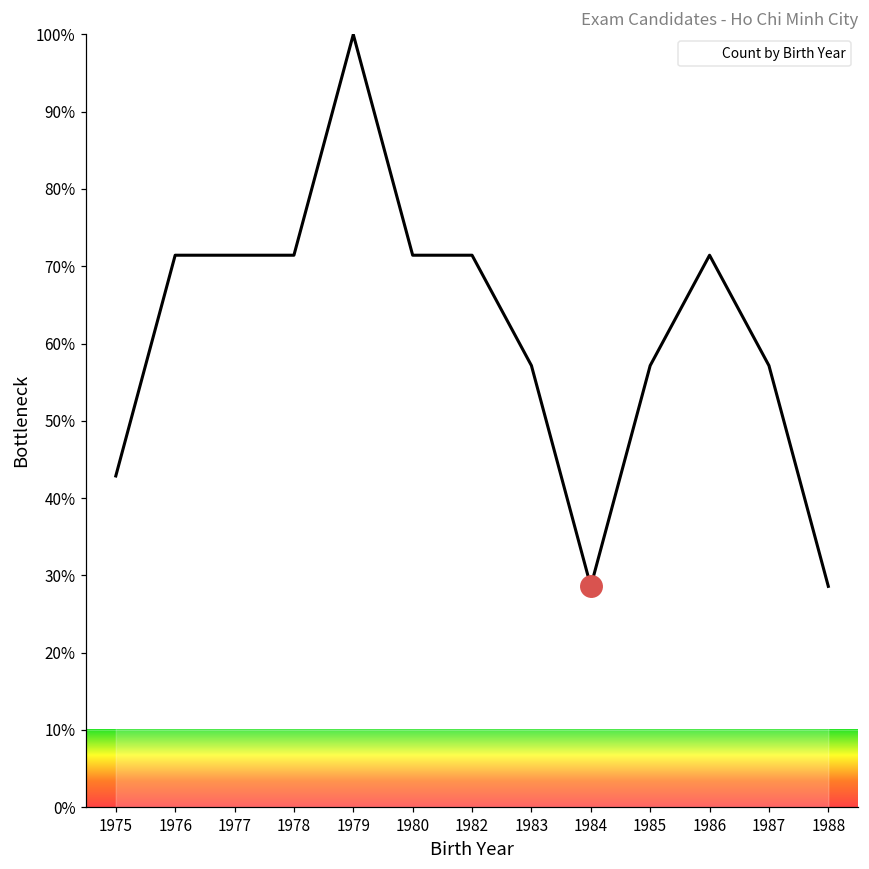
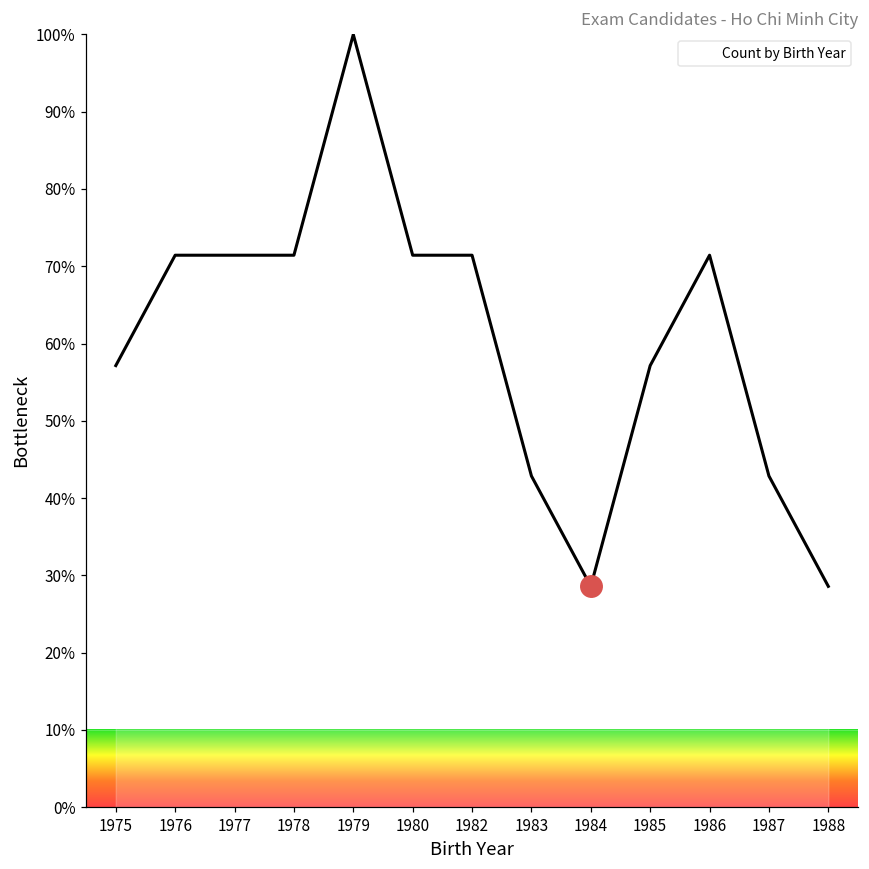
  {
    "Count by Birth Year": {
-     "1975": "43%",
+     "1975": "57%",
      "1976": "71%",
      "1977": "71%",
      "1978": "71%",
      "1979": "100%",
      "1980": "71%",
      "1982": "71%",
-     "1983": "57%",
+     "1983": "43%",
      "1985": "57%",
      "1986": "71%",
-     "1987": "57%",
+     "1987": "43%",
      "1988": "29%"
    }
  }
